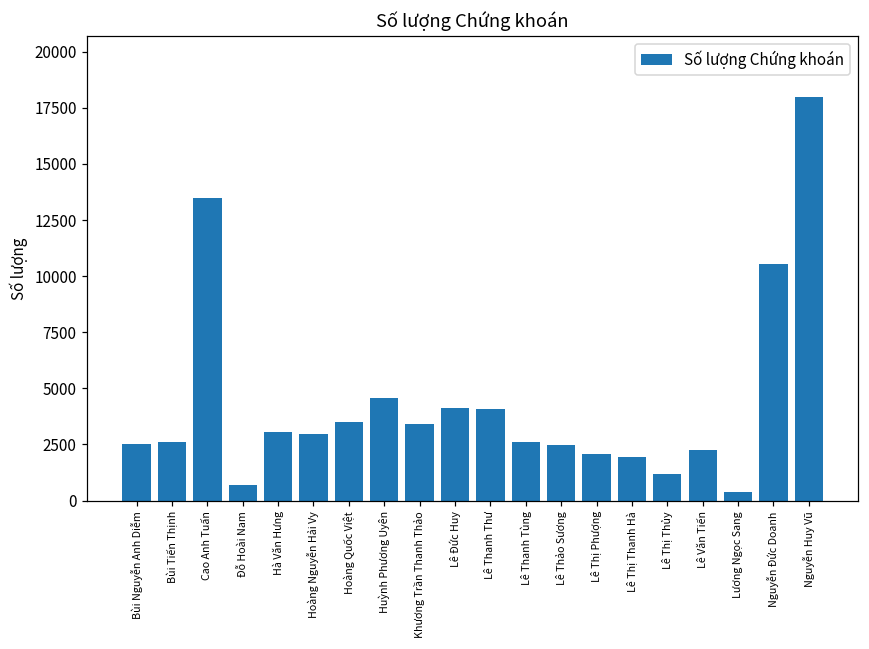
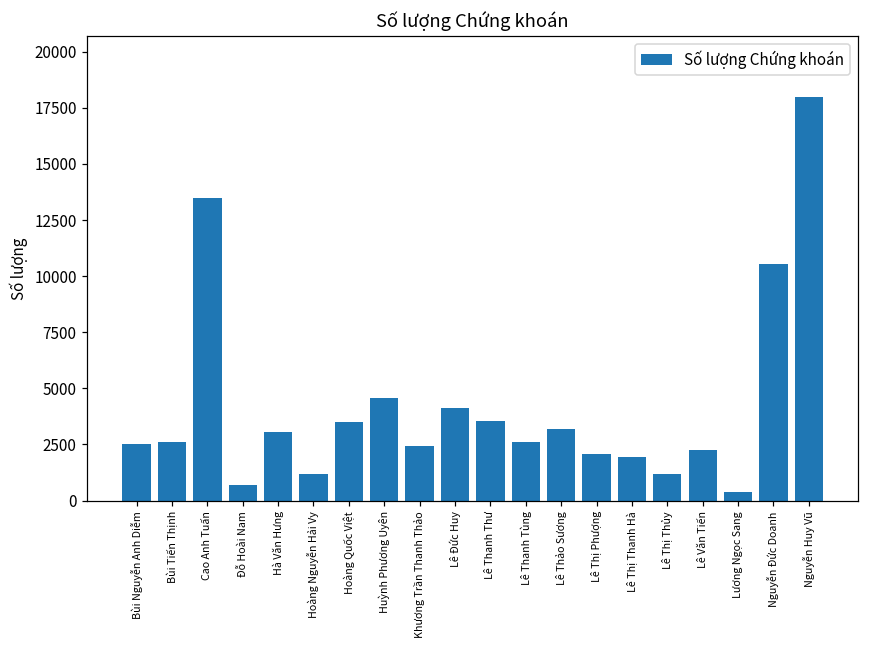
  {
    "Bùi Nguyễn Anh Diễm": 2500,
    "Bùi Tiến Thịnh": 2600,
    "Cao Anh Tuấn": 13500,
    "Đỗ Hoài Nam": 700,
    "Hà Văn Hưng": 3100,
-   "Hoàng Nguyễn Hải Vy": 3000,
+   "Hoàng Nguyễn Hải Vy": 1200,
    "Hoàng Quốc Việt": 3500,
    "Huỳnh Phương Uyên": 4600,
-   "Khương Trần Thanh Thảo": 3400,
+   "Khương Trần Thanh Thảo": 2400,
    "Lê Đức Huy": 4100,
-   "Lê Thanh Thư": 4100,
+   "Lê Thanh Thư": 3500,
    "Lê Thanh Tùng": 2600,
-   "Lê Thảo Sương": 2500,
+   "Lê Thảo Sương": 3200,
    "Lê Thị Phượng": 2100,
    "Lê Thị Thanh Hà": 1900,
    "Lê Thị Thủy": 1200,
    "Lê Văn Tiến": 2300,
    "Lương Ngọc Sang": 400,
    "Nguyễn Đức Doanh": 10500,
    "Nguyễn Huy Vũ": 18000
  }
